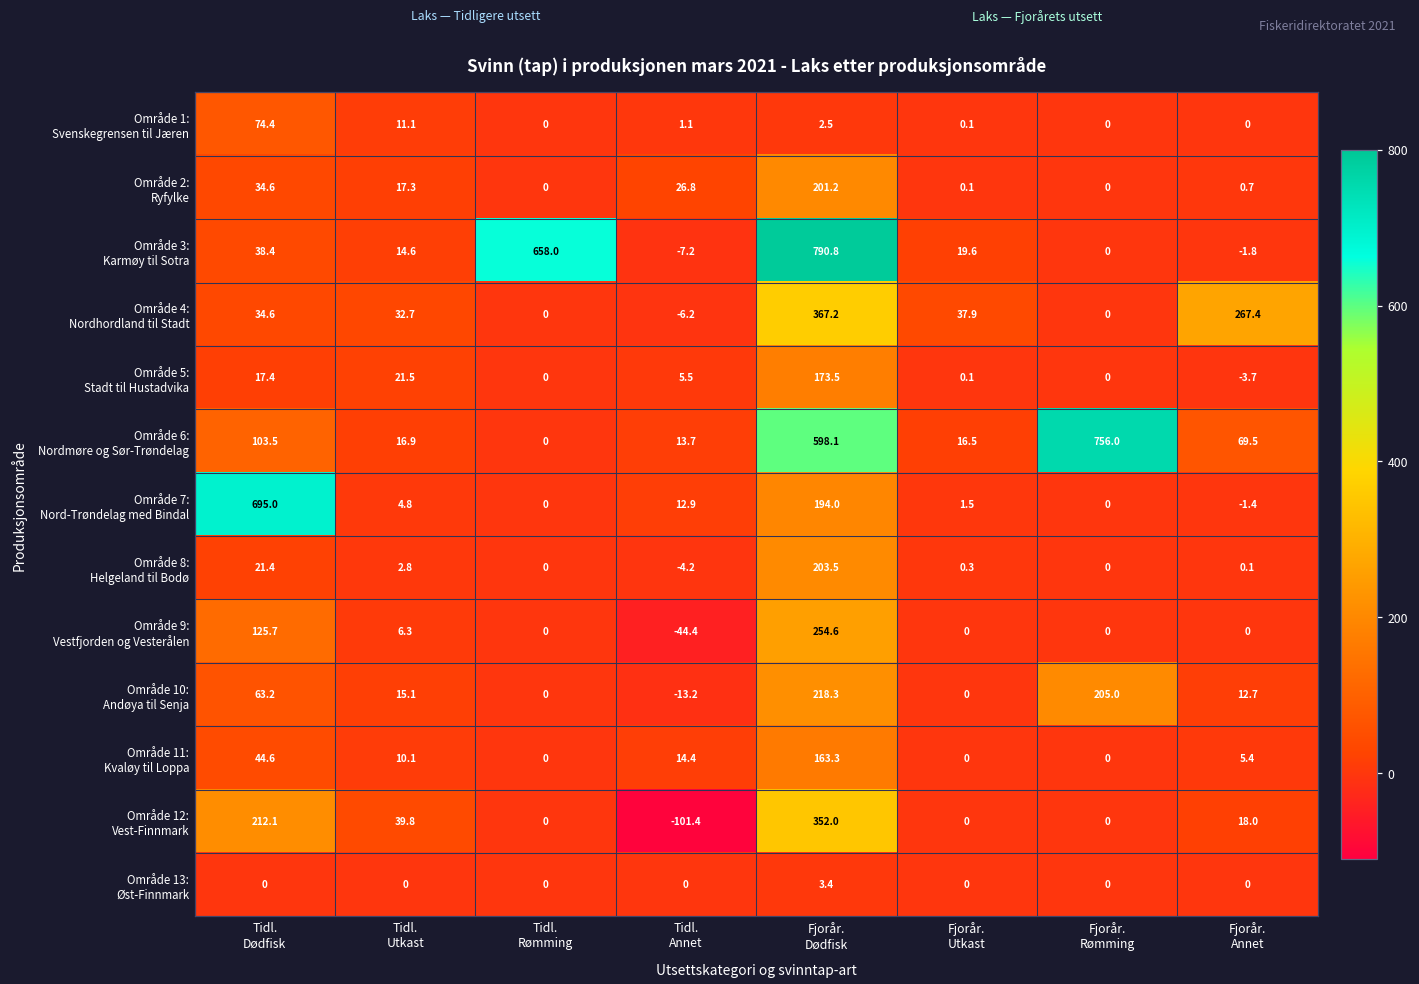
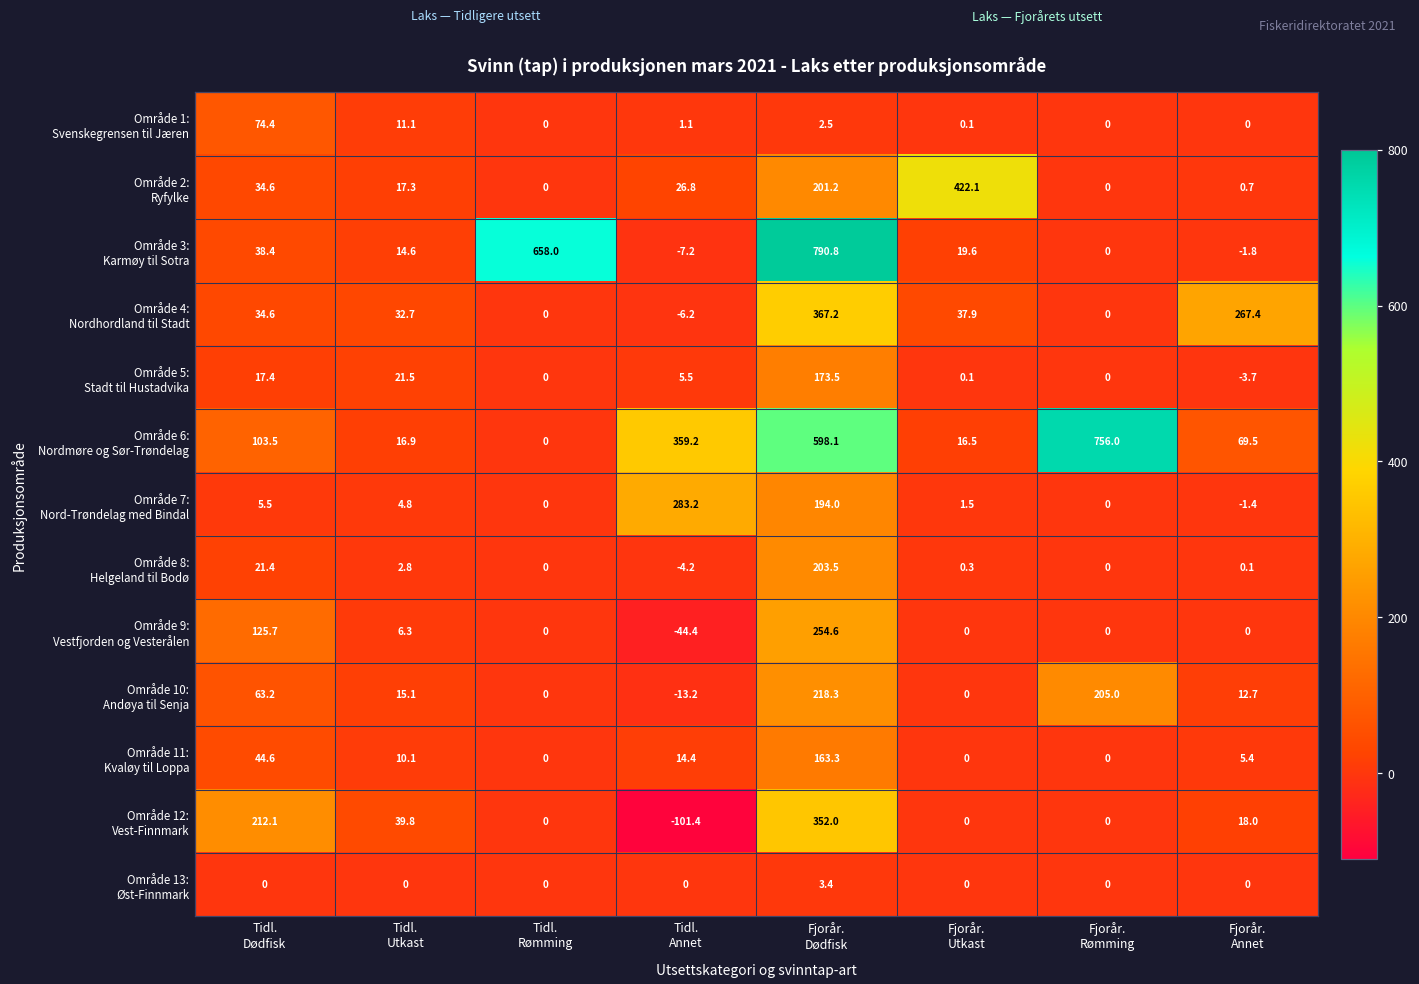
  {
    "Område 1: Svenskegrensen til Jæren": {
      "Tidl. Dødfisk": 74.4,
      "Tidl. Utkast": 11.1,
      "Tidl. Rømming": 0,
      "Tidl. Annet": 1.1,
      "Fjorår. Dødfisk": 2.5,
      "Fjorår. Utkast": 0.1,
      "Fjorår. Rømming": 0,
      "Fjorår. Annet": 0
    },
    "Område 2: Ryfylke": {
      "Tidl. Dødfisk": 34.6,
      "Tidl. Utkast": 17.3,
      "Tidl. Rømming": 0,
      "Tidl. Annet": 26.8,
      "Fjorår. Dødfisk": 201.2,
-     "Fjorår. Utkast": 0.1,
+     "Fjorår. Utkast": 422.1,
      "Fjorår. Rømming": 0,
      "Fjorår. Annet": 0.7
    },
    "Område 3: Karmøy til Sotra": {
      "Tidl. Dødfisk": 38.4,
      "Tidl. Utkast": 14.6,
      "Tidl. Rømming": 658.0,
      "Tidl. Annet": -7.2,
      "Fjorår. Dødfisk": 790.8,
      "Fjorår. Utkast": 19.6,
      "Fjorår. Rømming": 0,
      "Fjorår. Annet": -1.8
    },
    "Område 4: Nordhordland til Stadt": {
      "Tidl. Dødfisk": 34.6,
      "Tidl. Utkast": 32.7,
      "Tidl. Rømming": 0,
      "Tidl. Annet": -6.2,
      "Fjorår. Dødfisk": 367.2,
      "Fjorår. Utkast": 37.9,
      "Fjorår. Rømming": 0,
      "Fjorår. Annet": 267.4
    },
    "Område 5: Stadt til Hustadvika": {
      "Tidl. Dødfisk": 17.4,
      "Tidl. Utkast": 21.5,
      "Tidl. Rømming": 0,
      "Tidl. Annet": 5.5,
      "Fjorår. Dødfisk": 173.5,
      "Fjorår. Utkast": 0.1,
      "Fjorår. Rømming": 0,
      "Fjorår. Annet": -3.7
    },
    "Område 6: Nordmøre og Sør-Trøndelag": {
      "Tidl. Dødfisk": 103.5,
      "Tidl. Utkast": 16.9,
      "Tidl. Rømming": 0,
-     "Tidl. Annet": 13.7,
+     "Tidl. Annet": 359.2,
      "Fjorår. Dødfisk": 598.1,
      "Fjorår. Utkast": 16.5,
      "Fjorår. Rømming": 756.0,
      "Fjorår. Annet": 69.5
    },
    "Område 7: Nord-Trøndelag med Bindal": {
-     "Tidl. Dødfisk": 695.0,
+     "Tidl. Dødfisk": 5.5,
      "Tidl. Utkast": 4.8,
      "Tidl. Rømming": 0,
-     "Tidl. Annet": 12.9,
+     "Tidl. Annet": 283.2,
      "Fjorår. Dødfisk": 194.0,
      "Fjorår. Utkast": 1.5,
      "Fjorår. Rømming": 0,
      "Fjorår. Annet": -1.4
    },
    "Område 8: Helgeland til Bodø": {
      "Tidl. Dødfisk": 21.4,
      "Tidl. Utkast": 2.8,
      "Tidl. Rømming": 0,
      "Tidl. Annet": -4.2,
      "Fjorår. Dødfisk": 203.5,
      "Fjorår. Utkast": 0.3,
      "Fjorår. Rømming": 0,
      "Fjorår. Annet": 0.1
    },
    "Område 9: Vestfjorden og Vesterålen": {
      "Tidl. Dødfisk": 125.7,
      "Tidl. Utkast": 6.3,
      "Tidl. Rømming": 0,
      "Tidl. Annet": -44.4,
      "Fjorår. Dødfisk": 254.6,
      "Fjorår. Utkast": 0,
      "Fjorår. Rømming": 0,
      "Fjorår. Annet": 0
    },
    "Område 10: Andøya til Senja": {
      "Tidl. Dødfisk": 63.2,
      "Tidl. Utkast": 15.1,
      "Tidl. Rømming": 0,
      "Tidl. Annet": -13.2,
      "Fjorår. Dødfisk": 218.3,
      "Fjorår. Utkast": 0,
      "Fjorår. Rømming": 205.0,
      "Fjorår. Annet": 12.7
    },
    "Område 11: Kvaløy til Loppa": {
      "Tidl. Dødfisk": 44.6,
      "Tidl. Utkast": 10.1,
      "Tidl. Rømming": 0,
      "Tidl. Annet": 14.4,
      "Fjorår. Dødfisk": 163.3,
      "Fjorår. Utkast": 0,
      "Fjorår. Rømming": 0,
      "Fjorår. Annet": 5.4
    },
    "Område 12: Vest-Finnmark": {
      "Tidl. Dødfisk": 212.1,
      "Tidl. Utkast": 39.8,
      "Tidl. Rømming": 0,
      "Tidl. Annet": -101.4,
      "Fjorår. Dødfisk": 352.0,
      "Fjorår. Utkast": 0,
      "Fjorår. Rømming": 0,
      "Fjorår. Annet": 18.0
    },
    "Område 13: Øst-Finnmark": {
      "Tidl. Dødfisk": 0,
      "Tidl. Utkast": 0,
      "Tidl. Rømming": 0,
      "Tidl. Annet": 0,
      "Fjorår. Dødfisk": 3.4,
      "Fjorår. Utkast": 0,
      "Fjorår. Rømming": 0,
      "Fjorår. Annet": 0
    }
  }
